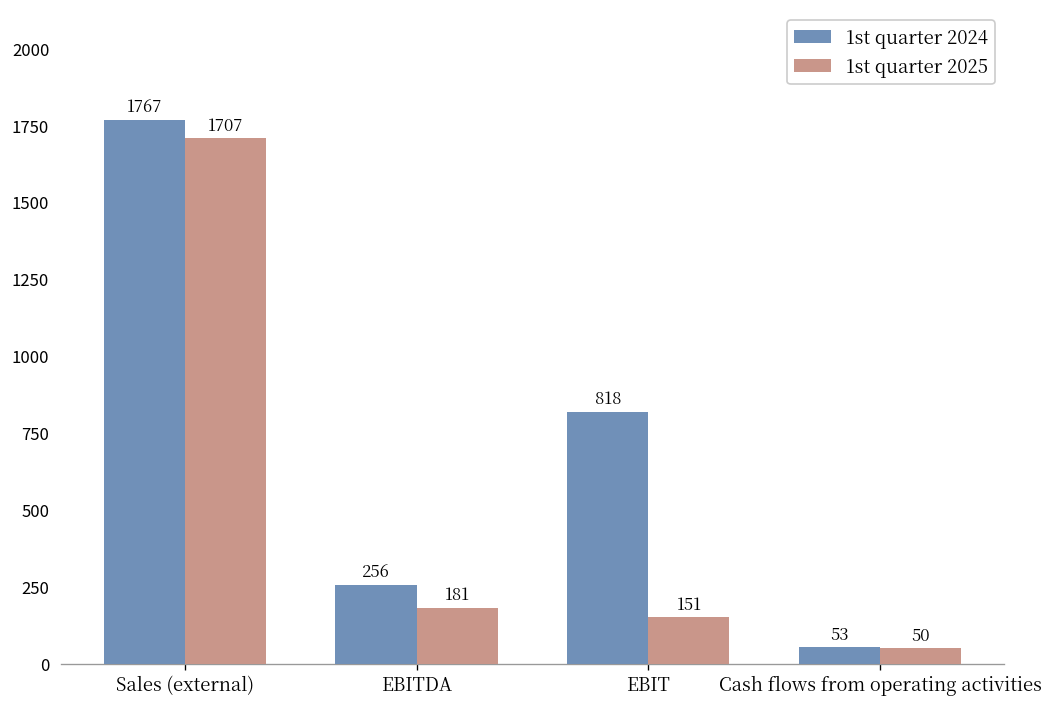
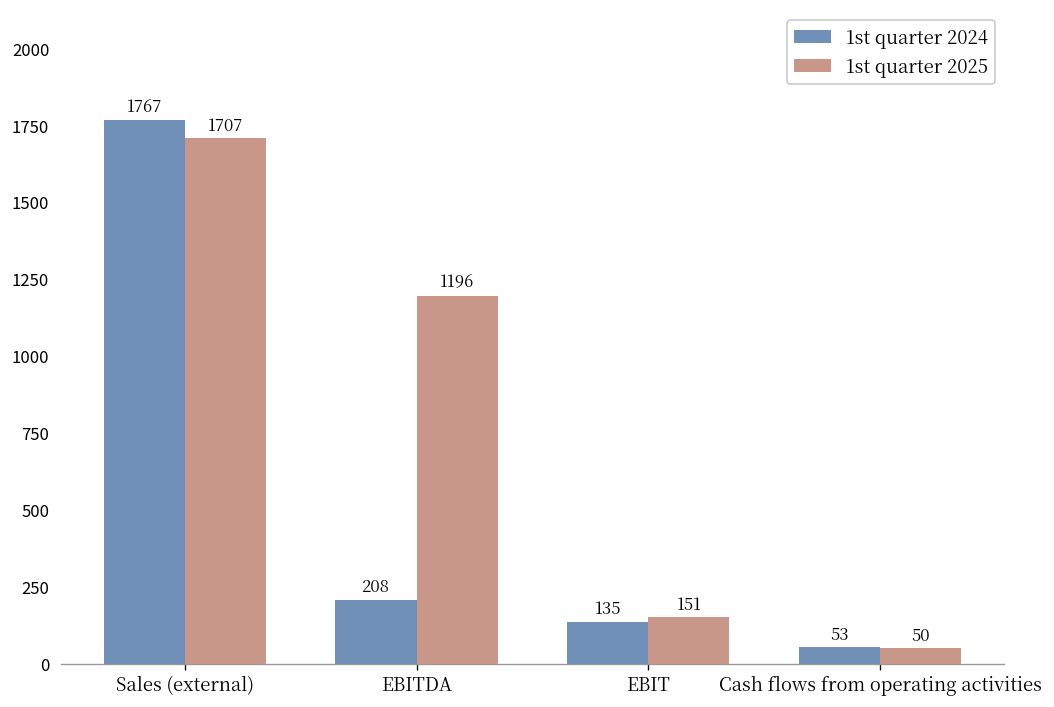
  {
    "1st quarter 2024": {
      "Sales (external)": 1767,
-     "EBITDA": 256,
-     "EBIT": 818,
+     "EBITDA": 208,
+     "EBIT": 135,
      "Cash flows from operating activities": 53
    },
    "1st quarter 2025": {
      "Sales (external)": 1707,
-     "EBITDA": 181,
+     "EBITDA": 1196,
      "EBIT": 151,
      "Cash flows from operating activities": 50
    }
  }
